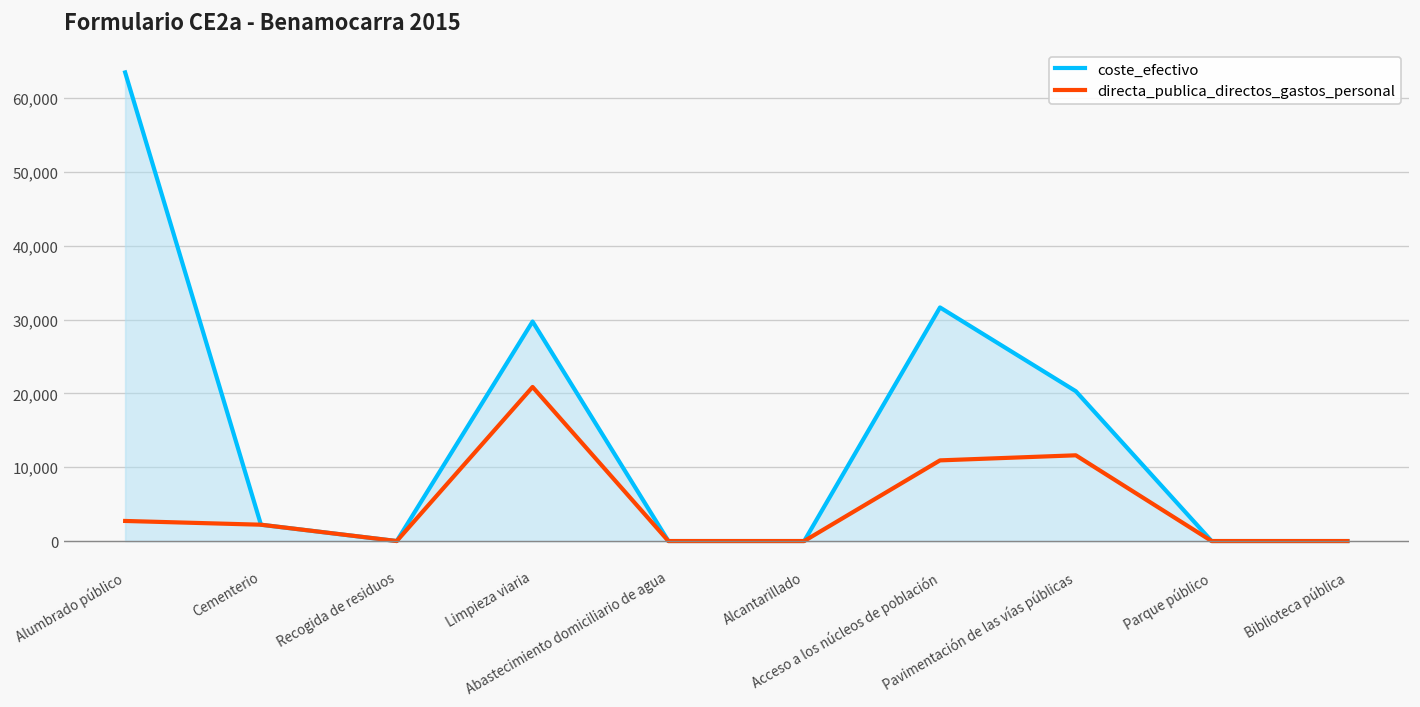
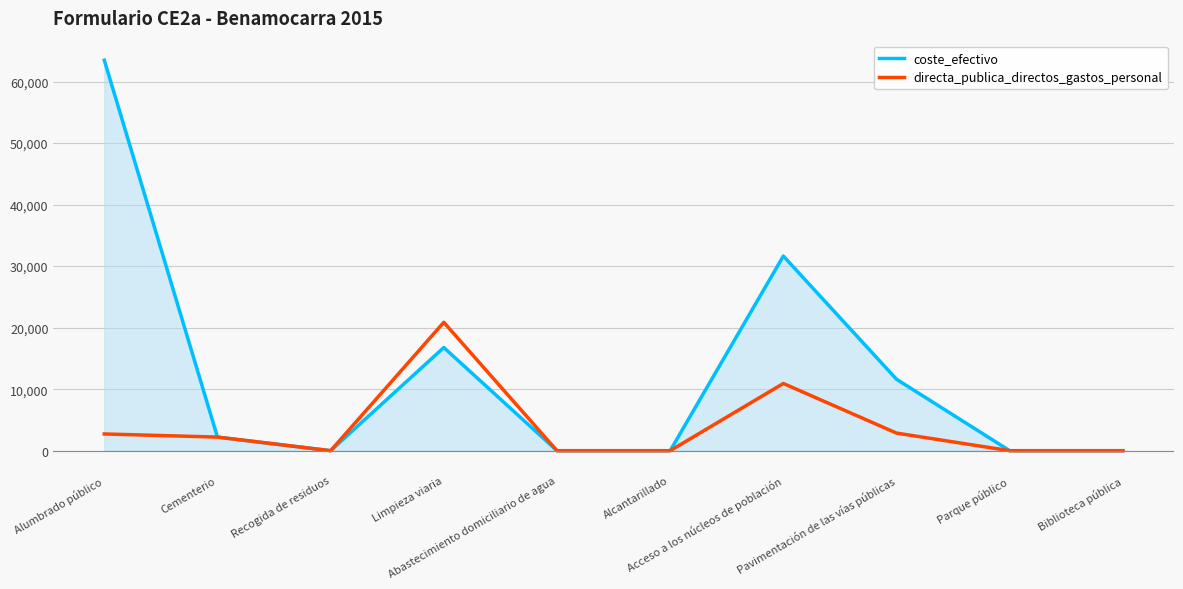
  {
    "coste_efectivo": {
      "Alumbrado público": "63,000",
-     "Limpieza viaria": "30,000",
+     "Limpieza viaria": "17,000",
      "Acceso a los núcleos de población": "32,000",
-     "Pavimentación de las vías públicas": "20,000"
+     "Pavimentación de las vías públicas": "12,000"
    },
    "directa_publica_directos_gastos_personal": {
      "Alumbrado público": "3,000",
      "Limpieza viaria": "21,000",
      "Acceso a los núcleos de población": "11,000",
-     "Pavimentación de las vías públicas": "12,000"
+     "Pavimentación de las vías públicas": "3,000"
    }
  }
